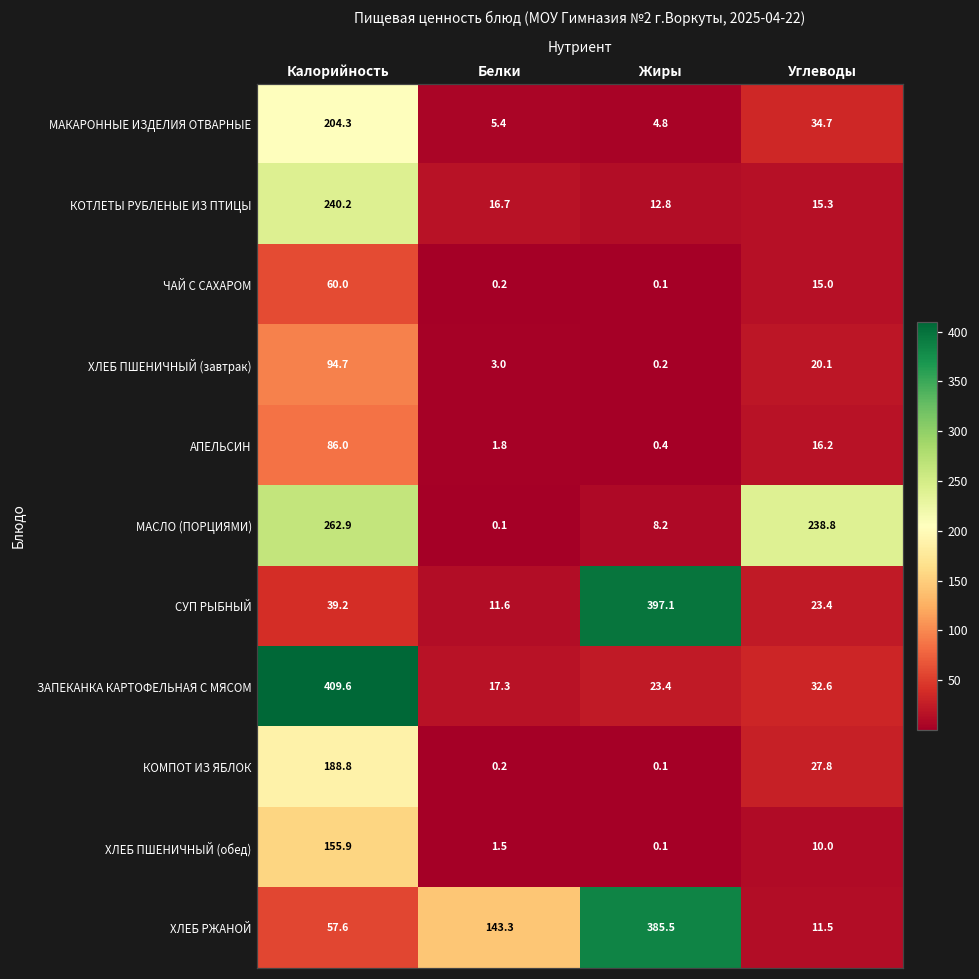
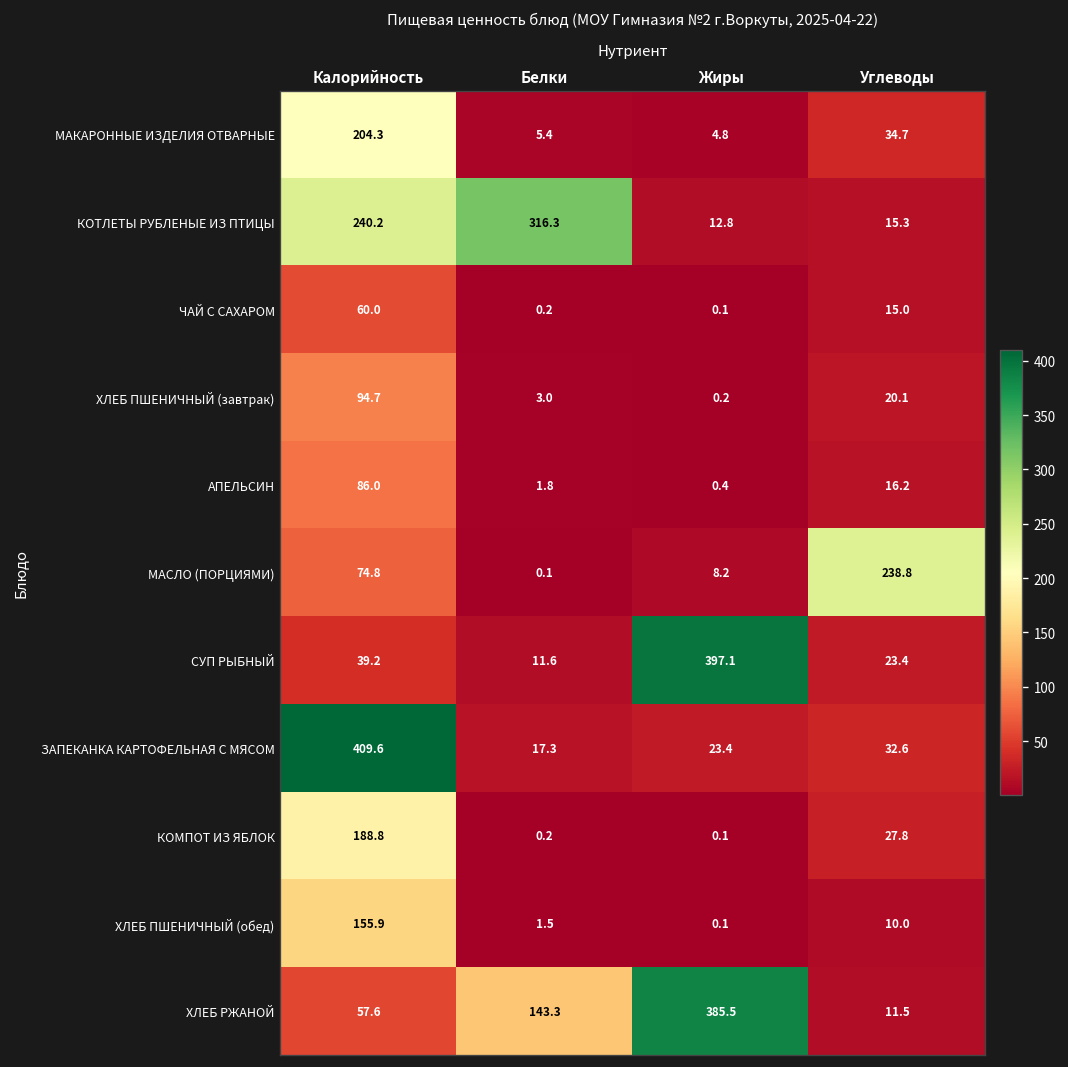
  {
    "МАКАРОННЫЕ ИЗДЕЛИЯ ОТВАРНЫЕ": {
      "Калорийность": 204.3,
      "Белки": 5.4,
      "Жиры": 4.8,
      "Углеводы": 34.7
    },
    "КОТЛЕТЫ РУБЛЕНЫЕ ИЗ ПТИЦЫ": {
      "Калорийность": 240.2,
-     "Белки": 16.7,
+     "Белки": 316.3,
      "Жиры": 12.8,
      "Углеводы": 15.3
    },
    "ЧАЙ С САХАРОМ": {
      "Калорийность": 60.0,
      "Белки": 0.2,
      "Жиры": 0.1,
      "Углеводы": 15.0
    },
    "ХЛЕБ ПШЕНИЧНЫЙ (завтрак)": {
      "Калорийность": 94.7,
      "Белки": 3.0,
      "Жиры": 0.2,
      "Углеводы": 20.1
    },
    "АПЕЛЬСИН": {
      "Калорийность": 86.0,
      "Белки": 1.8,
      "Жиры": 0.4,
      "Углеводы": 16.2
    },
    "МАСЛО (ПОРЦИЯМИ)": {
-     "Калорийность": 262.9,
+     "Калорийность": 74.8,
      "Белки": 0.1,
      "Жиры": 8.2,
      "Углеводы": 238.8
    },
    "СУП РЫБНЫЙ": {
      "Калорийность": 39.2,
      "Белки": 11.6,
      "Жиры": 397.1,
      "Углеводы": 23.4
    },
    "ЗАПЕКАНКА КАРТОФЕЛЬНАЯ С МЯСОМ": {
      "Калорийность": 409.6,
      "Белки": 17.3,
      "Жиры": 23.4,
      "Углеводы": 32.6
    },
    "КОМПОТ ИЗ ЯБЛОК": {
      "Калорийность": 188.8,
      "Белки": 0.2,
      "Жиры": 0.1,
      "Углеводы": 27.8
    },
    "ХЛЕБ ПШЕНИЧНЫЙ (обед)": {
      "Калорийность": 155.9,
      "Белки": 1.5,
      "Жиры": 0.1,
      "Углеводы": 10.0
    },
    "ХЛЕБ РЖАНОЙ": {
      "Калорийность": 57.6,
      "Белки": 143.3,
      "Жиры": 385.5,
      "Углеводы": 11.5
    }
  }
